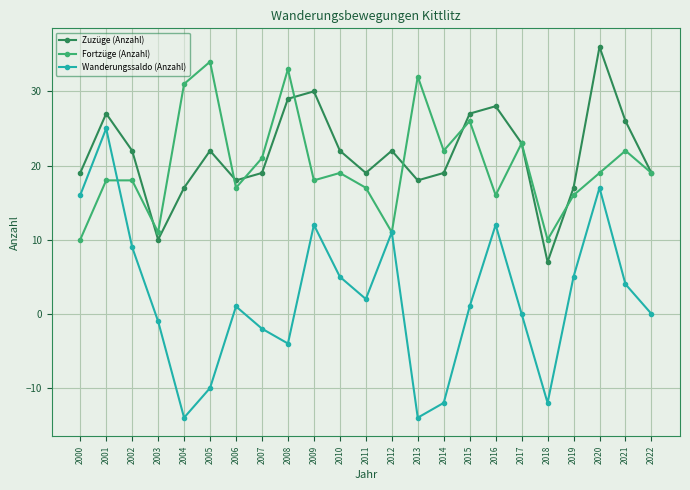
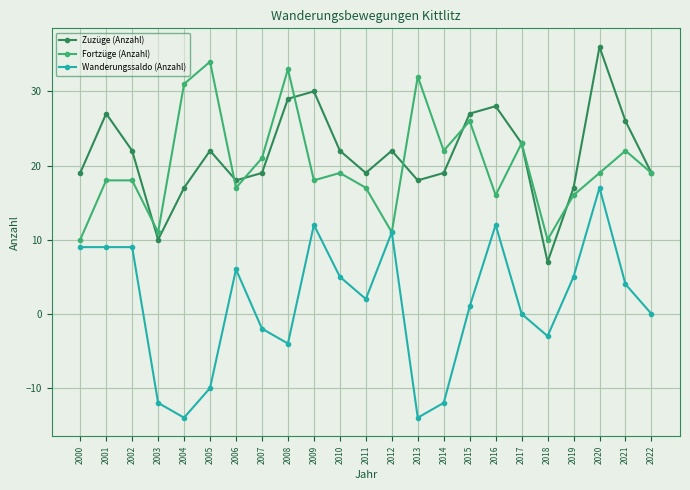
  {
    "Wanderungssaldo (Anzahl)": {
-     "2000": 16,
-     "2001": 25,
+     "2000": 9,
+     "2001": 9,
      "2002": 9,
-     "2003": -1,
+     "2003": -12,
      "2004": -14,
      "2005": -10,
-     "2006": 1,
+     "2006": 6,
      "2007": -2,
      "2008": -4,
      "2009": 12,
      "2010": 5,
      "2011": 2,
      "2013": -14,
      "2014": -12,
      "2015": 1,
      "2016": 12,
      "2017": 0,
-     "2018": -12,
+     "2018": -3,
      "2019": 5,
      "2020": 17,
      "2021": 4,
      "2022": 0
    }
  }
